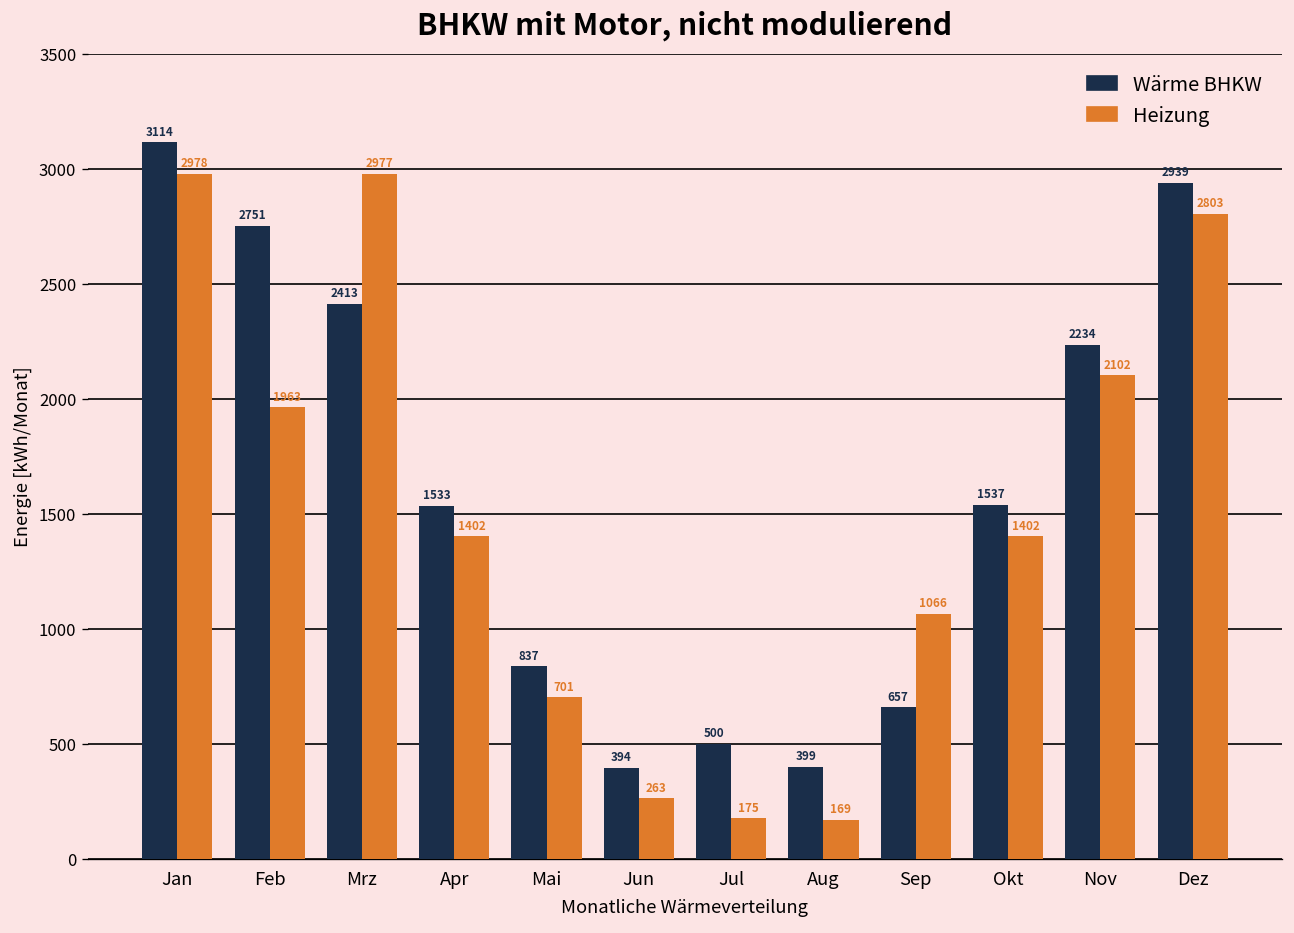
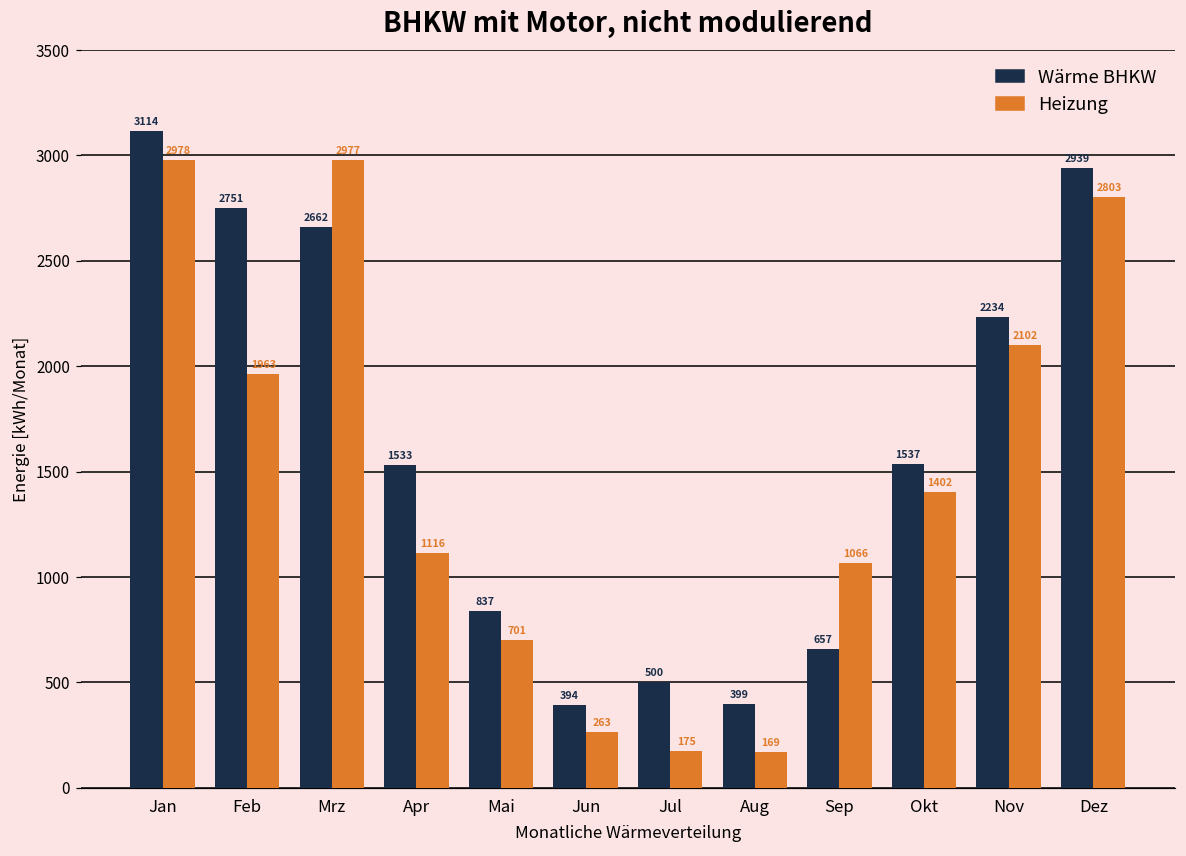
  {
    "Wärme BHKW": {
      "Jan": 3114,
      "Feb": 2751,
-     "Mrz": 2413,
+     "Mrz": 2662,
      "Apr": 1533,
      "Mai": 837,
      "Jun": 394,
      "Jul": 500,
      "Aug": 399,
      "Sep": 657,
      "Okt": 1537,
      "Nov": 2234,
      "Dez": 2939
    },
    "Heizung": {
      "Jan": 2978,
      "Feb": 1963,
      "Mrz": 2977,
-     "Apr": 1402,
+     "Apr": 1116,
      "Mai": 701,
      "Jun": 263,
      "Jul": 175,
      "Aug": 169,
      "Sep": 1066,
      "Okt": 1402,
      "Nov": 2102,
      "Dez": 2803
    }
  }
